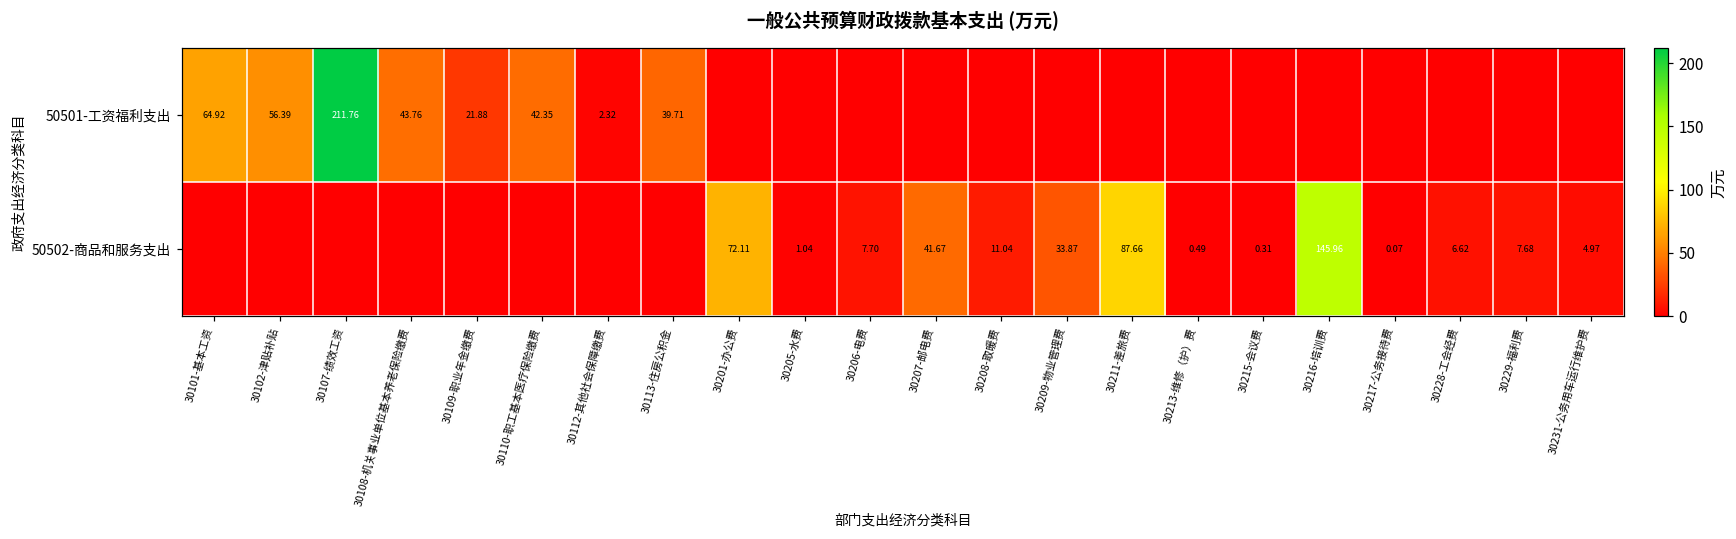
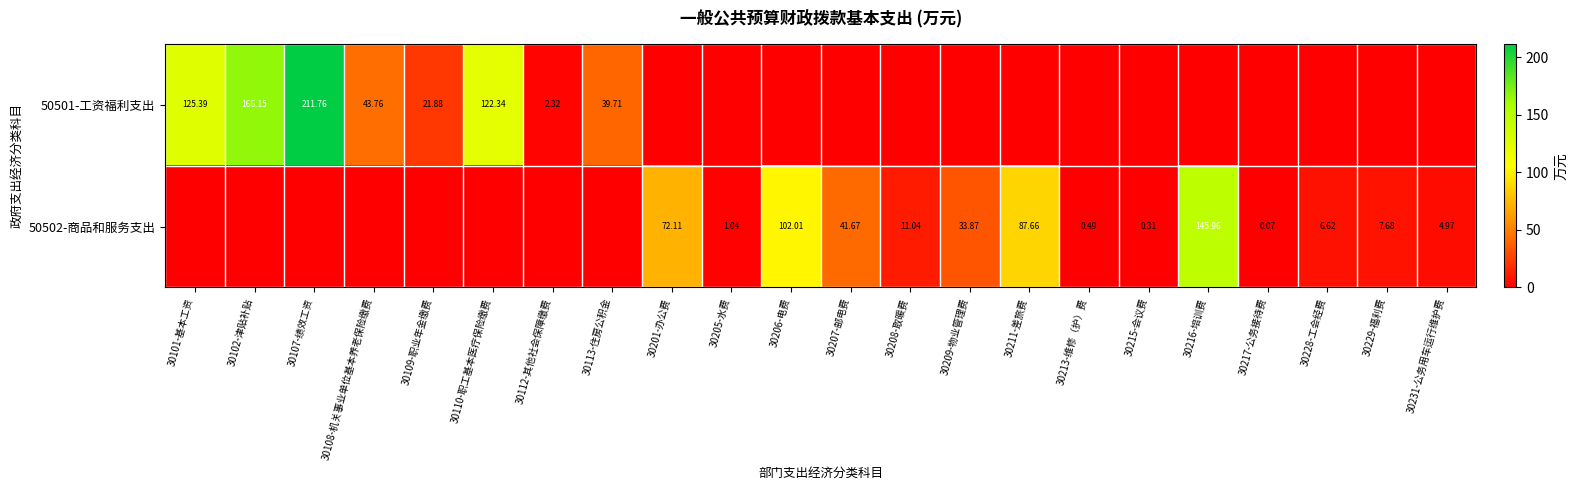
  {
    "50501-工资福利支出": {
-     "30101-基本工资": 64.92,
-     "30102-津贴补贴": 56.39,
+     "30101-基本工资": 125.39,
+     "30102-津贴补贴": 166.15,
      "30107-绩效工资": 211.76,
      "30108-机关事业单位基本养老保险缴费": 43.76,
      "30109-职业年金缴费": 21.88,
-     "30110-职工基本医疗保险缴费": 42.35,
+     "30110-职工基本医疗保险缴费": 122.34,
      "30112-其他社会保障缴费": 2.32,
      "30113-住房公积金": 39.71
    },
    "50502-商品和服务支出": {
      "30201-办公费": 72.11,
      "30205-水费": 1.04,
-     "30206-电费": 7.70,
+     "30206-电费": 102.01,
      "30207-邮电费": 41.67,
      "30208-取暖费": 11.04,
      "30209-物业管理费": 33.87,
      "30211-差旅费": 87.66,
      "30213-维修（护）费": 0.49,
      "30215-会议费": 0.31,
      "30216-培训费": 145.96,
      "30217-公务接待费": 0.07,
      "30228-工会经费": 6.62,
      "30229-福利费": 7.68,
      "30231-公务用车运行维护费": 4.97
    }
  }
